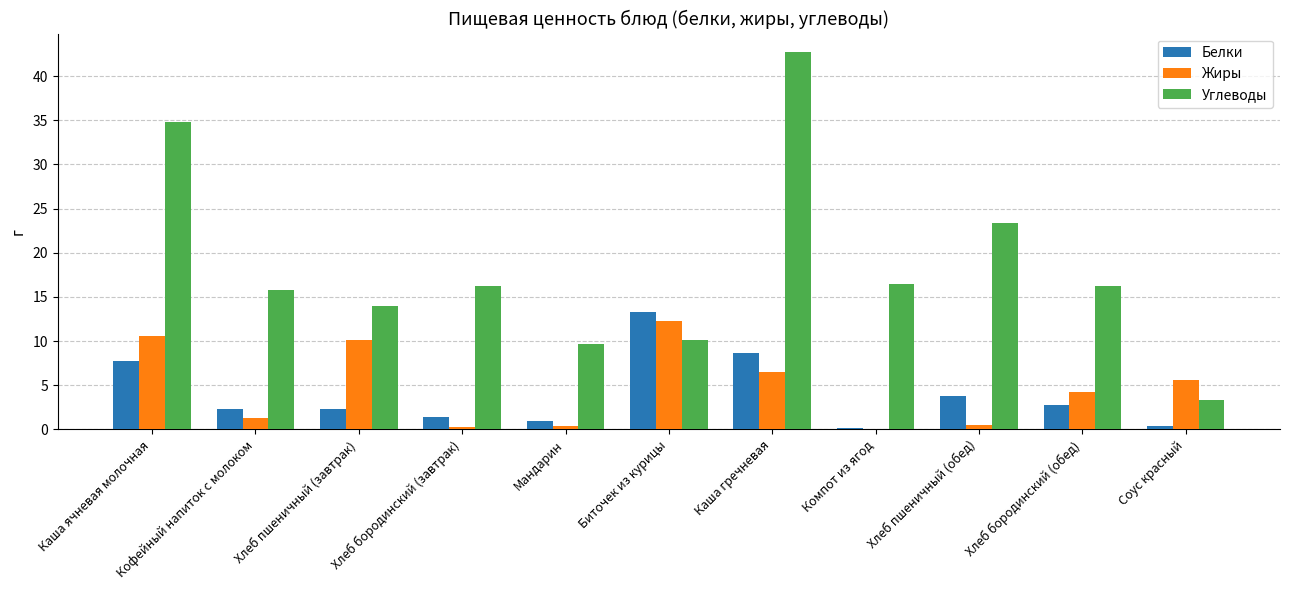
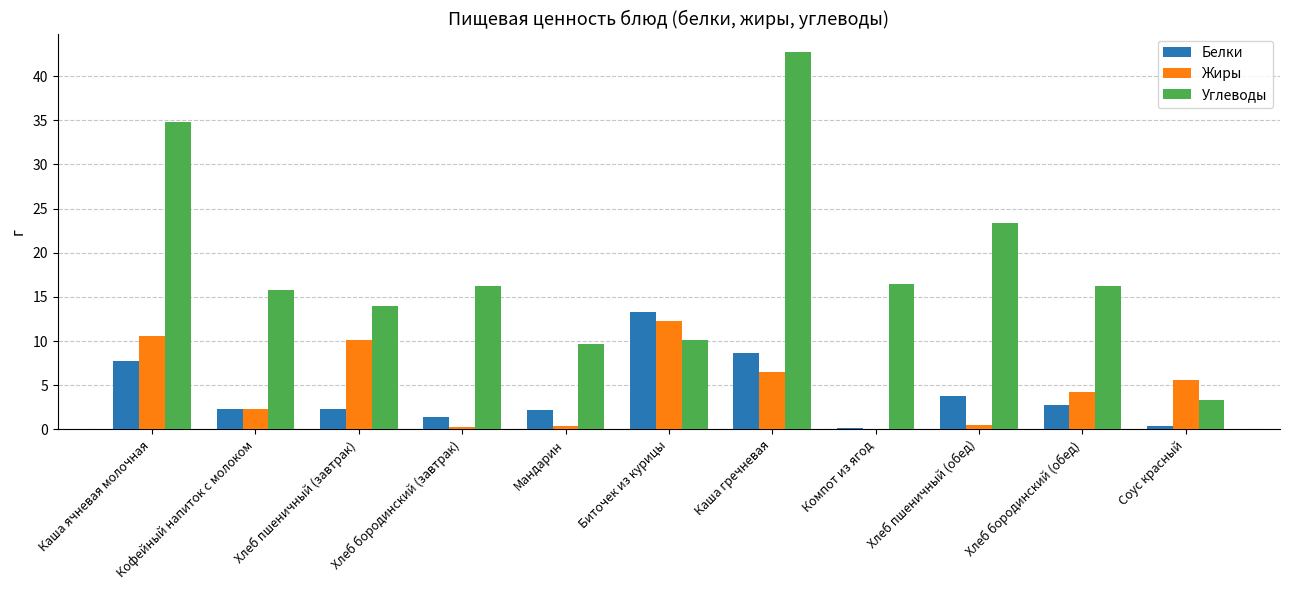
  {
    "Белки": {
      "Каша ячневая молочная": 8,
      "Кофейный напиток с молоком": 2,
      "Хлеб пшеничный (завтрак)": 2,
      "Хлеб бородинский (завтрак)": 1,
-     "Мандарин": 1,
+     "Мандарин": 2,
      "Биточек из курицы": 13,
      "Каша гречневая": 9,
      "Хлеб пшеничный (обед)": 4,
      "Хлеб бородинский (обед)": 3,
      "Соус красный": 0
    },
    "Жиры": {
      "Каша ячневая молочная": 11,
-     "Кофейный напиток с молоком": 1,
+     "Кофейный напиток с молоком": 2,
      "Хлеб пшеничный (завтрак)": 10,
      "Мандарин": 0,
      "Биточек из курицы": 12,
      "Каша гречневая": 6,
      "Хлеб пшеничный (обед)": 0,
      "Хлеб бородинский (обед)": 4,
      "Соус красный": 6
    },
    "Углеводы": {
      "Каша ячневая молочная": 35,
      "Кофейный напиток с молоком": 16,
      "Хлеб пшеничный (завтрак)": 14,
      "Хлеб бородинский (завтрак)": 16,
      "Мандарин": 10,
      "Биточек из курицы": 10,
      "Каша гречневая": 43,
      "Компот из ягод": 17,
      "Хлеб пшеничный (обед)": 23,
      "Хлеб бородинский (обед)": 16,
      "Соус красный": 3
    }
  }
